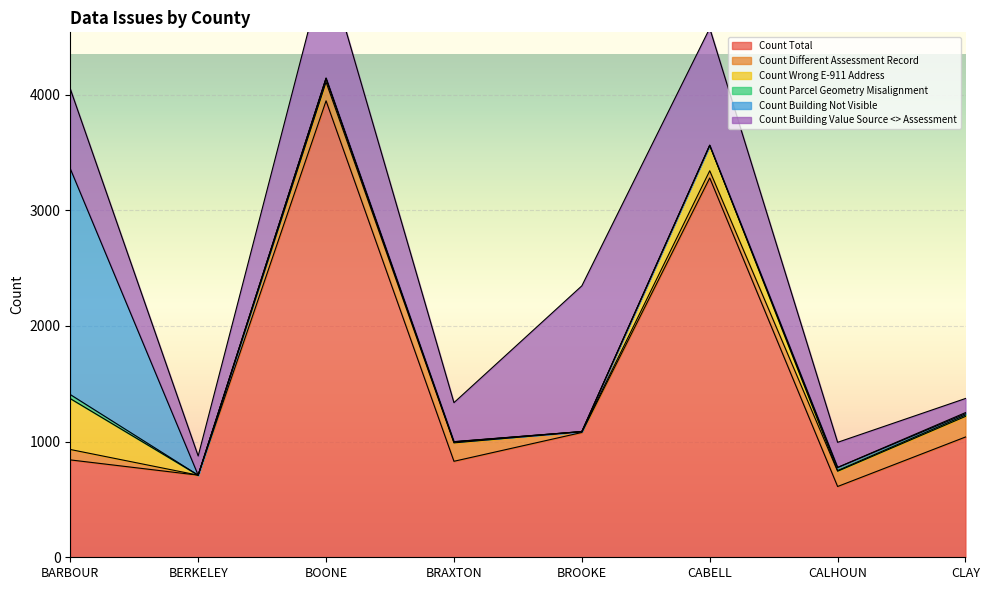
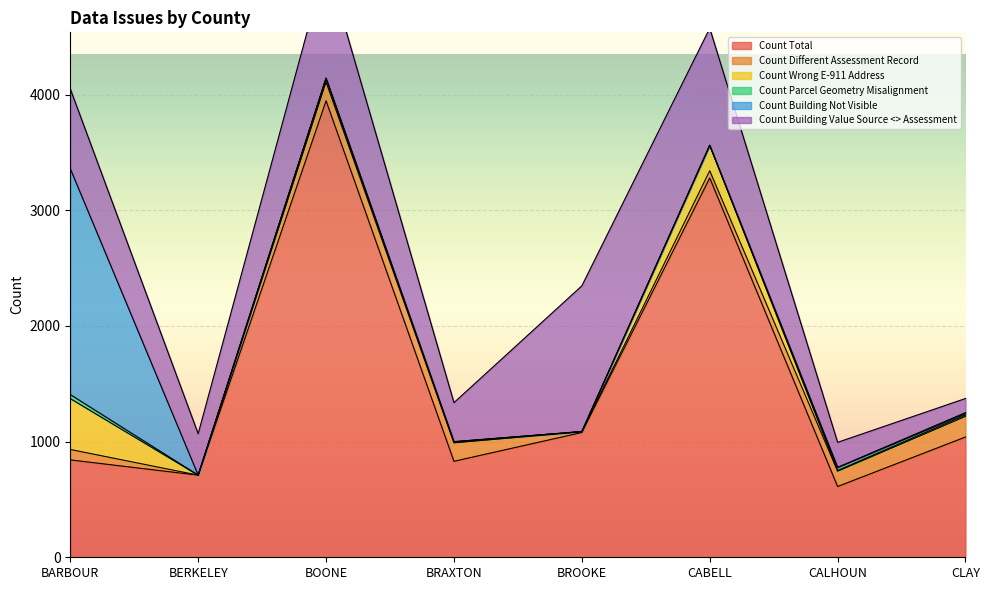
  {
    "Count Wrong E-911 Address": {
      "BARBOUR": 440
    },
    "Count Parcel Geometry Misalignment": {
      "BARBOUR": 40
    },
    "Count Building Not Visible": {
      "BARBOUR": 1950
    },
    "Count Building Value Source <> Assessment": {
      "BARBOUR": 690,
-     "BERKELEY": 170,
+     "BERKELEY": 360,
      "BRAXTON": 340,
      "BROOKE": 1260,
      "CALHOUN": 220,
      "CLAY": 120
    }
  }
